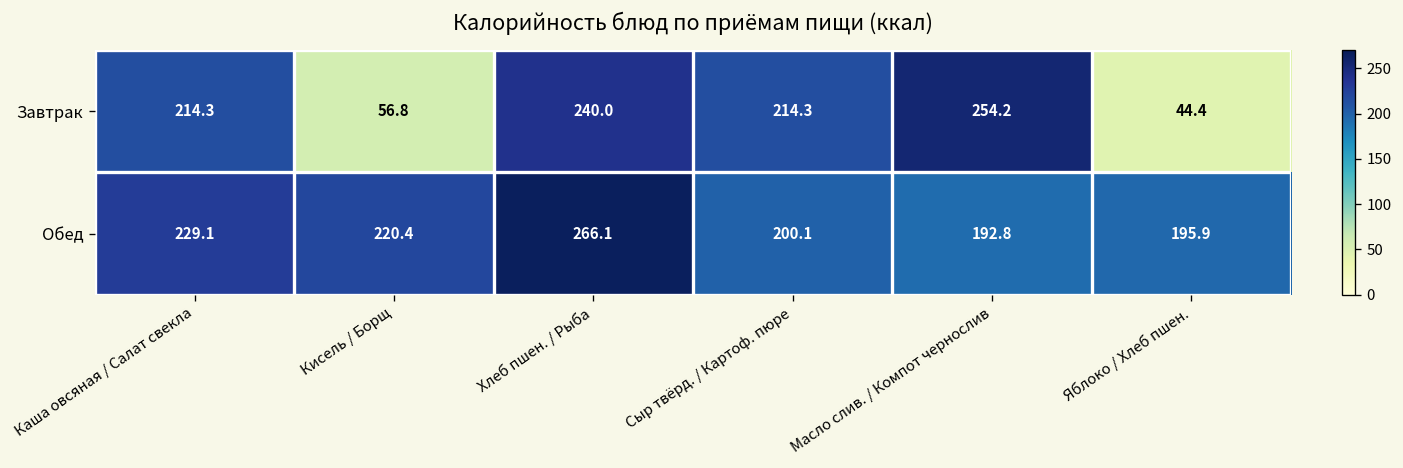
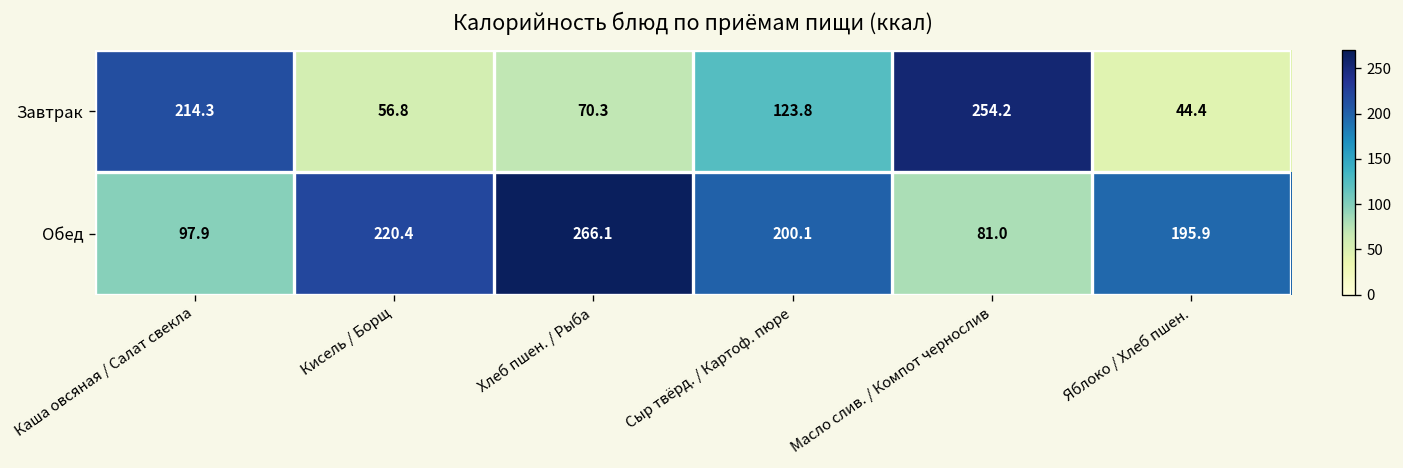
  {
    "Завтрак": {
      "Каша овсяная / Салат свекла": 214.3,
      "Кисель / Борщ": 56.8,
-     "Хлеб пшен. / Рыба": 240.0,
-     "Сыр твёрд. / Картоф. пюре": 214.3,
+     "Хлеб пшен. / Рыба": 70.3,
+     "Сыр твёрд. / Картоф. пюре": 123.8,
      "Масло слив. / Компот чернослив": 254.2,
      "Яблоко / Хлеб пшен.": 44.4
    },
    "Обед": {
-     "Каша овсяная / Салат свекла": 229.1,
+     "Каша овсяная / Салат свекла": 97.9,
      "Кисель / Борщ": 220.4,
      "Хлеб пшен. / Рыба": 266.1,
      "Сыр твёрд. / Картоф. пюре": 200.1,
-     "Масло слив. / Компот чернослив": 192.8,
+     "Масло слив. / Компот чернослив": 81.0,
      "Яблоко / Хлеб пшен.": 195.9
    }
  }
